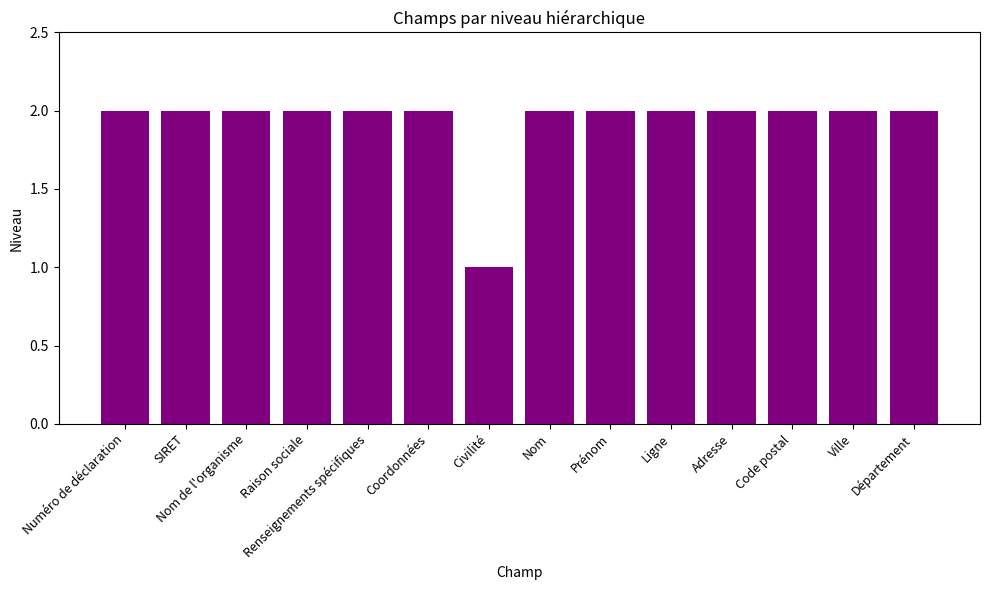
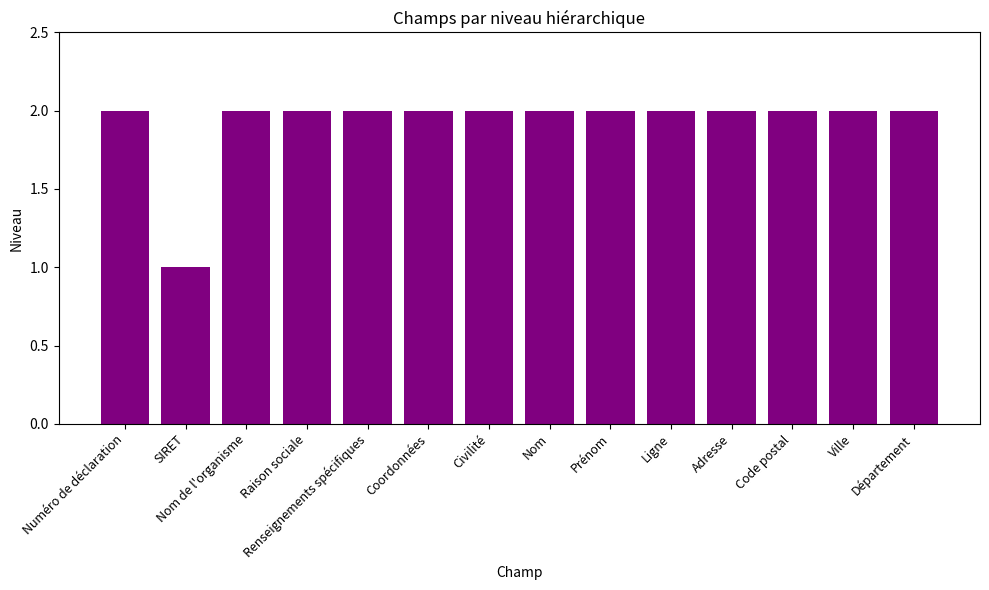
  {
    "Numéro de déclaration": 2,
-   "SIRET": 2,
+   "SIRET": 1,
    "Nom de l'organisme": 2,
    "Raison sociale": 2,
    "Renseignements spécifiques": 2,
    "Coordonnées": 2,
-   "Civilité": 1,
+   "Civilité": 2,
    "Nom": 2,
    "Prénom": 2,
    "Ligne": 2,
    "Adresse": 2,
    "Code postal": 2,
    "Ville": 2,
    "Département": 2
  }
